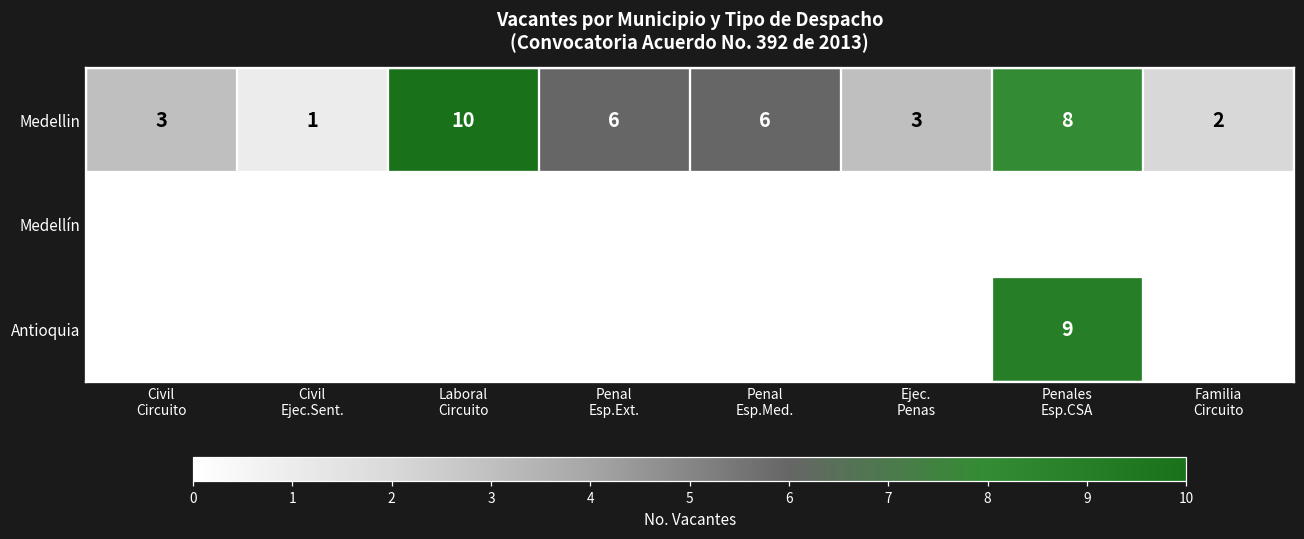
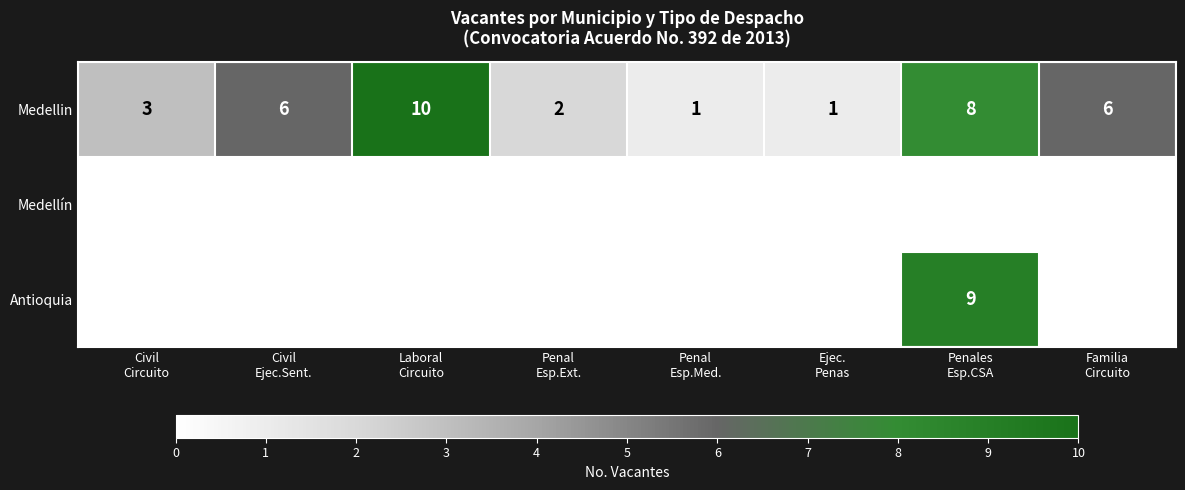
  {
    "Medellin": {
      "Civil Circuito": 3,
-     "Civil Ejec.Sent.": 1,
+     "Civil Ejec.Sent.": 6,
      "Laboral Circuito": 10,
-     "Penal Esp.Ext.": 6,
-     "Penal Esp.Med.": 6,
-     "Ejec. Penas": 3,
+     "Penal Esp.Ext.": 2,
+     "Penal Esp.Med.": 1,
+     "Ejec. Penas": 1,
      "Penales Esp.CSA": 8,
-     "Familia Circuito": 2
+     "Familia Circuito": 6
    },
    "Antioquia": {
      "Penales Esp.CSA": 9
    }
  }
